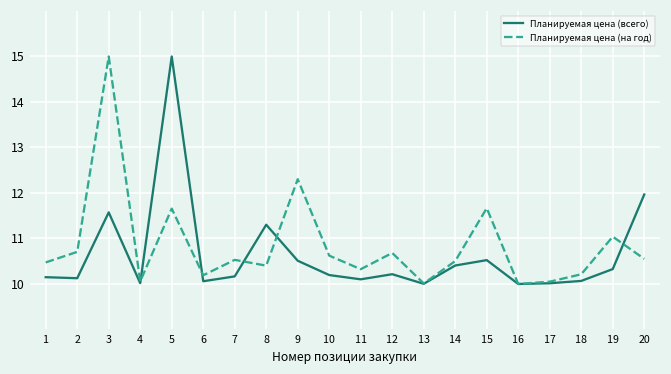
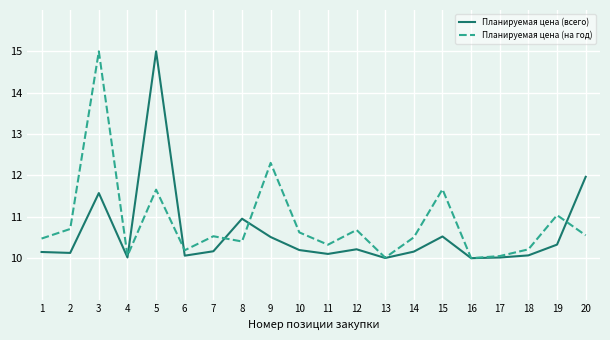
  {
    "Планируемая цена (всего)": {
      "1": 10.1,
      "2": 10.1,
      "3": 11.6,
      "5": 15.0,
      "6": 10.1,
      "7": 10.2,
-     "8": 11.3,
+     "8": 11.0,
      "9": 10.5,
      "10": 10.2,
      "11": 10.1,
      "12": 10.2,
-     "14": 10.4,
+     "14": 10.2,
      "15": 10.5,
      "18": 10.1,
      "19": 10.3,
      "20": 12.0
    },
    "Планируемая цена (на год)": {
      "1": 10.5,
      "2": 10.7,
      "3": 15.0,
      "5": 11.7,
      "6": 10.2,
      "7": 10.5,
      "8": 10.4,
      "9": 12.3,
      "10": 10.6,
      "11": 10.3,
      "12": 10.7,
      "14": 10.5,
      "15": 11.7,
      "18": 10.2,
      "19": 11.0,
      "20": 10.6
    }
  }
